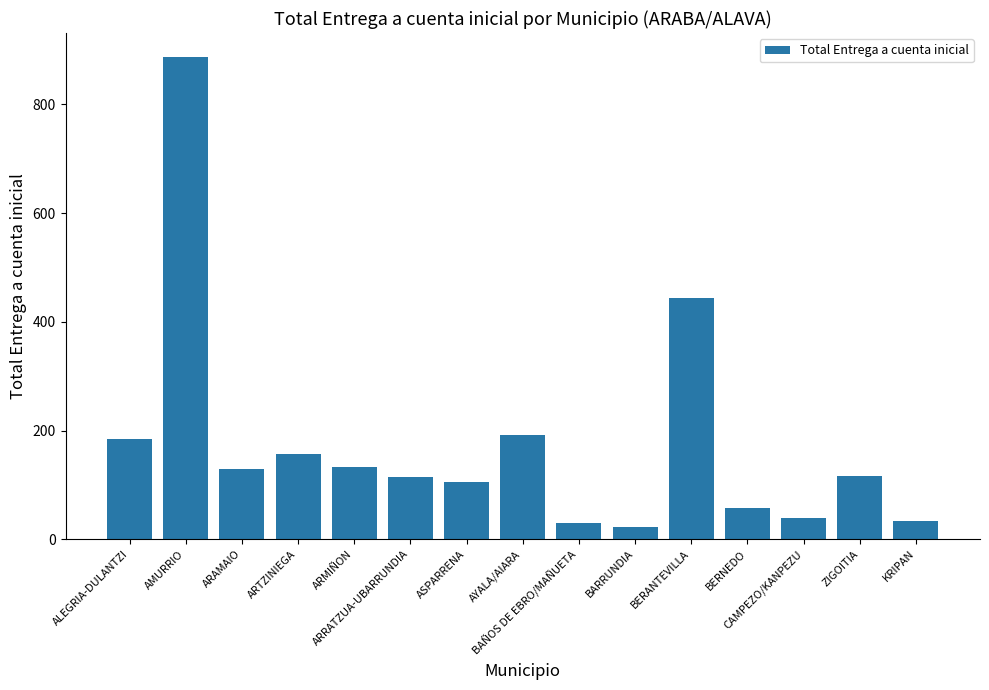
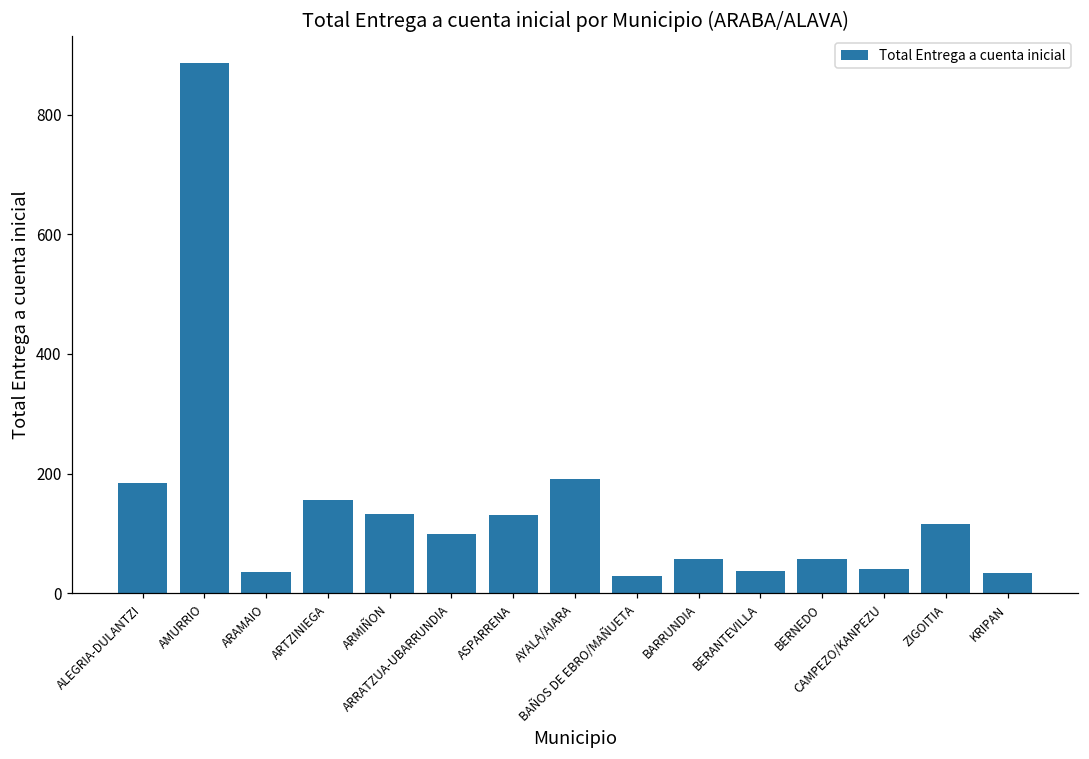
  {
    "ALEGRIA-DULANTZI": 180,
    "AMURRIO": 890,
-   "ARAMAIO": 130,
+   "ARAMAIO": 40,
    "ARTZINIEGA": 160,
    "ARMIÑON": 130,
-   "ARRATZUA-UBARRUNDIA": 110,
-   "ASPARRENA": 100,
+   "ARRATZUA-UBARRUNDIA": 100,
+   "ASPARRENA": 130,
    "AYALA/AIARA": 190,
    "BAÑOS DE EBRO/MAÑUETA": 30,
-   "BARRUNDIA": 20,
-   "BERANTEVILLA": 440,
+   "BARRUNDIA": 60,
+   "BERANTEVILLA": 40,
    "BERNEDO": 60,
    "CAMPEZO/KANPEZU": 40,
    "ZIGOITIA": 120,
    "KRIPAN": 30
  }
